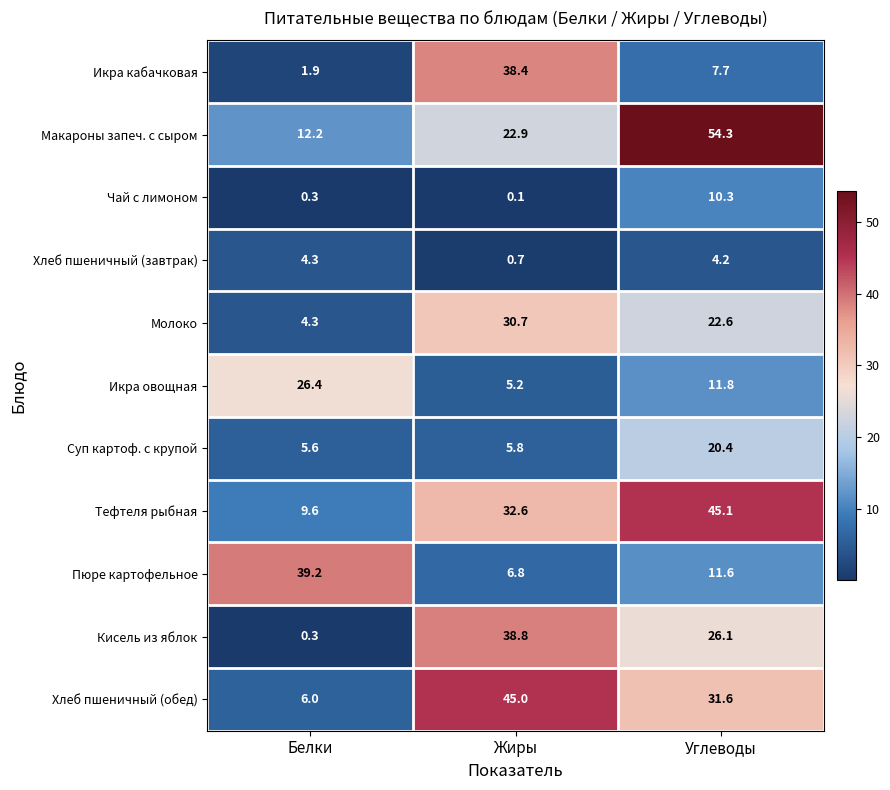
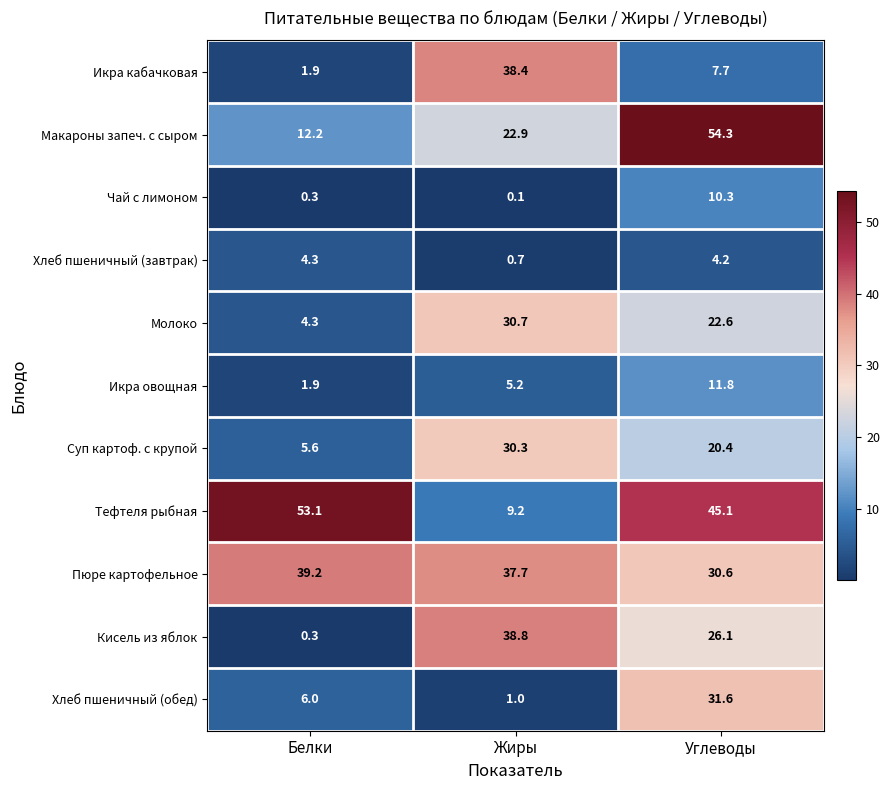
  {
    "Икра кабачковая": {
      "Белки": 1.9,
      "Жиры": 38.4,
      "Углеводы": 7.7
    },
    "Макароны запеч. с сыром": {
      "Белки": 12.2,
      "Жиры": 22.9,
      "Углеводы": 54.3
    },
    "Чай с лимоном": {
      "Белки": 0.3,
      "Жиры": 0.1,
      "Углеводы": 10.3
    },
    "Хлеб пшеничный (завтрак)": {
      "Белки": 4.3,
      "Жиры": 0.7,
      "Углеводы": 4.2
    },
    "Молоко": {
      "Белки": 4.3,
      "Жиры": 30.7,
      "Углеводы": 22.6
    },
    "Икра овощная": {
-     "Белки": 26.4,
+     "Белки": 1.9,
      "Жиры": 5.2,
      "Углеводы": 11.8
    },
    "Суп картоф. с крупой": {
      "Белки": 5.6,
-     "Жиры": 5.8,
+     "Жиры": 30.3,
      "Углеводы": 20.4
    },
    "Тефтеля рыбная": {
-     "Белки": 9.6,
-     "Жиры": 32.6,
+     "Белки": 53.1,
+     "Жиры": 9.2,
      "Углеводы": 45.1
    },
    "Пюре картофельное": {
      "Белки": 39.2,
-     "Жиры": 6.8,
-     "Углеводы": 11.6
+     "Жиры": 37.7,
+     "Углеводы": 30.6
    },
    "Кисель из яблок": {
      "Белки": 0.3,
      "Жиры": 38.8,
      "Углеводы": 26.1
    },
    "Хлеб пшеничный (обед)": {
      "Белки": 6.0,
-     "Жиры": 45.0,
+     "Жиры": 1.0,
      "Углеводы": 31.6
    }
  }
